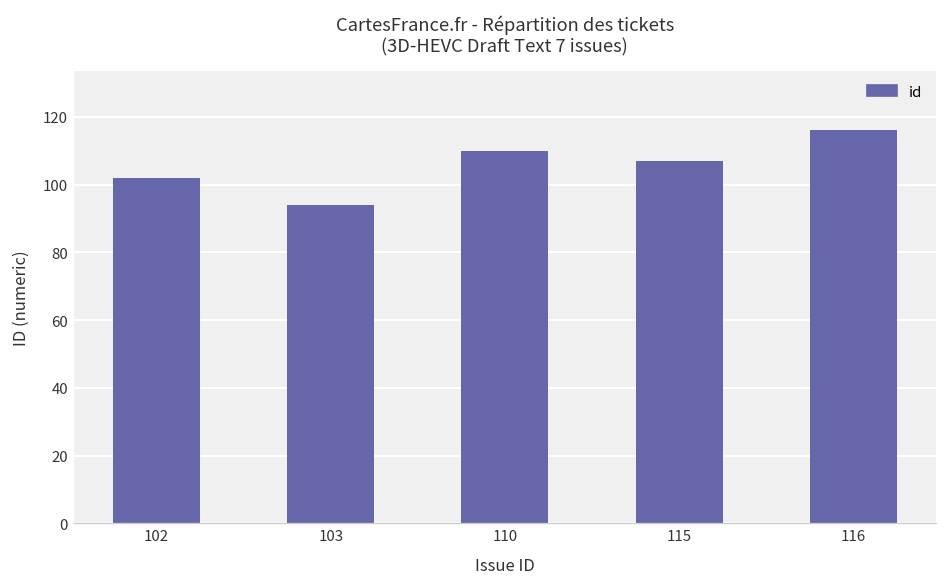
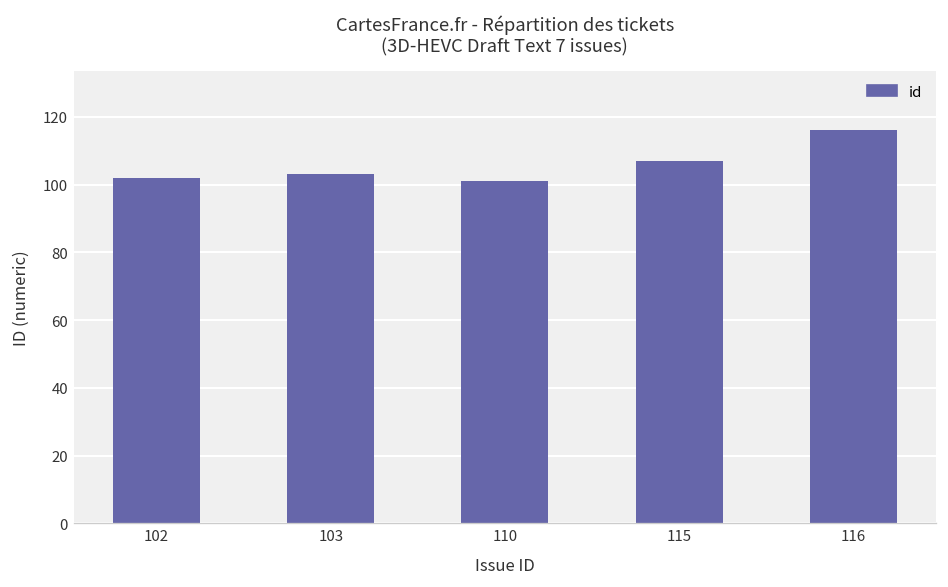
  {
    "102": 102,
-   "103": 94,
-   "110": 110,
+   "103": 103,
+   "110": 101,
    "115": 107,
    "116": 116
  }
